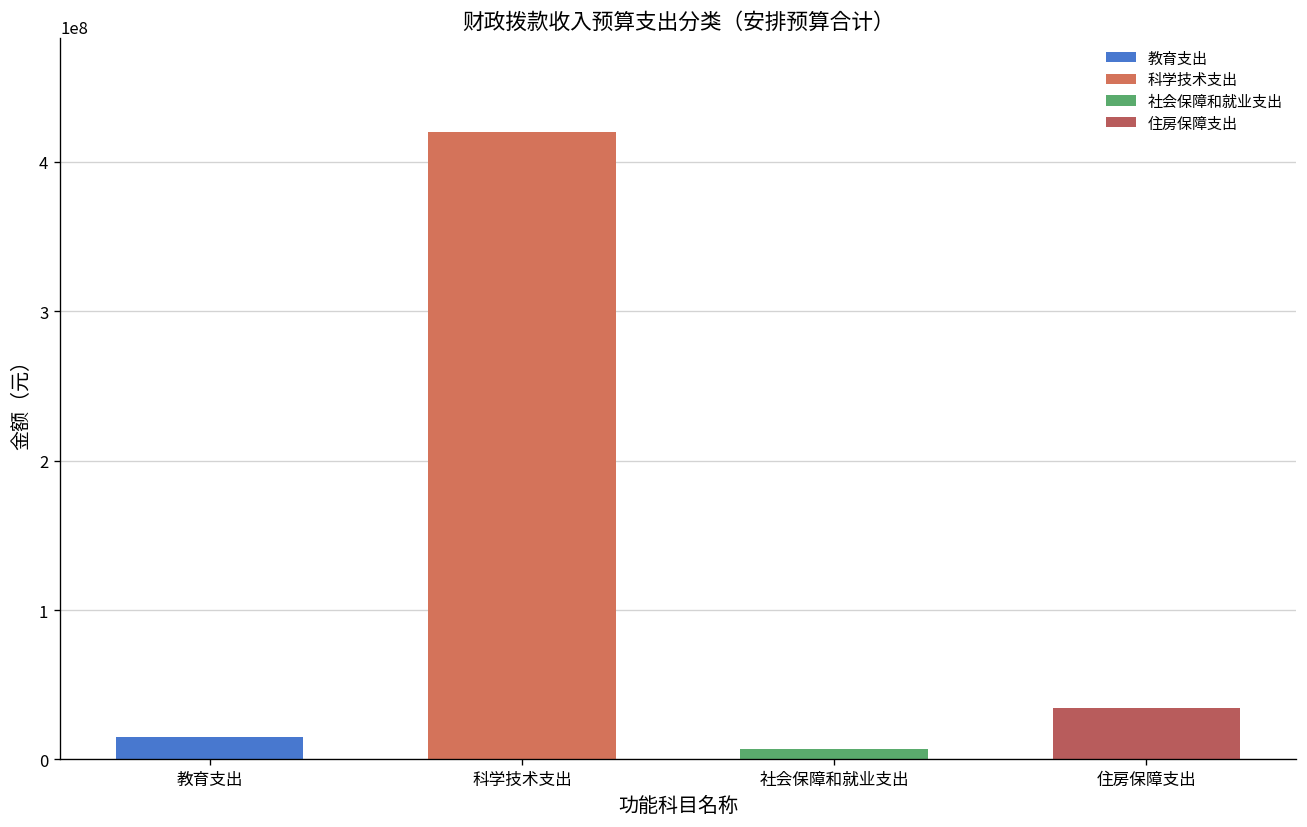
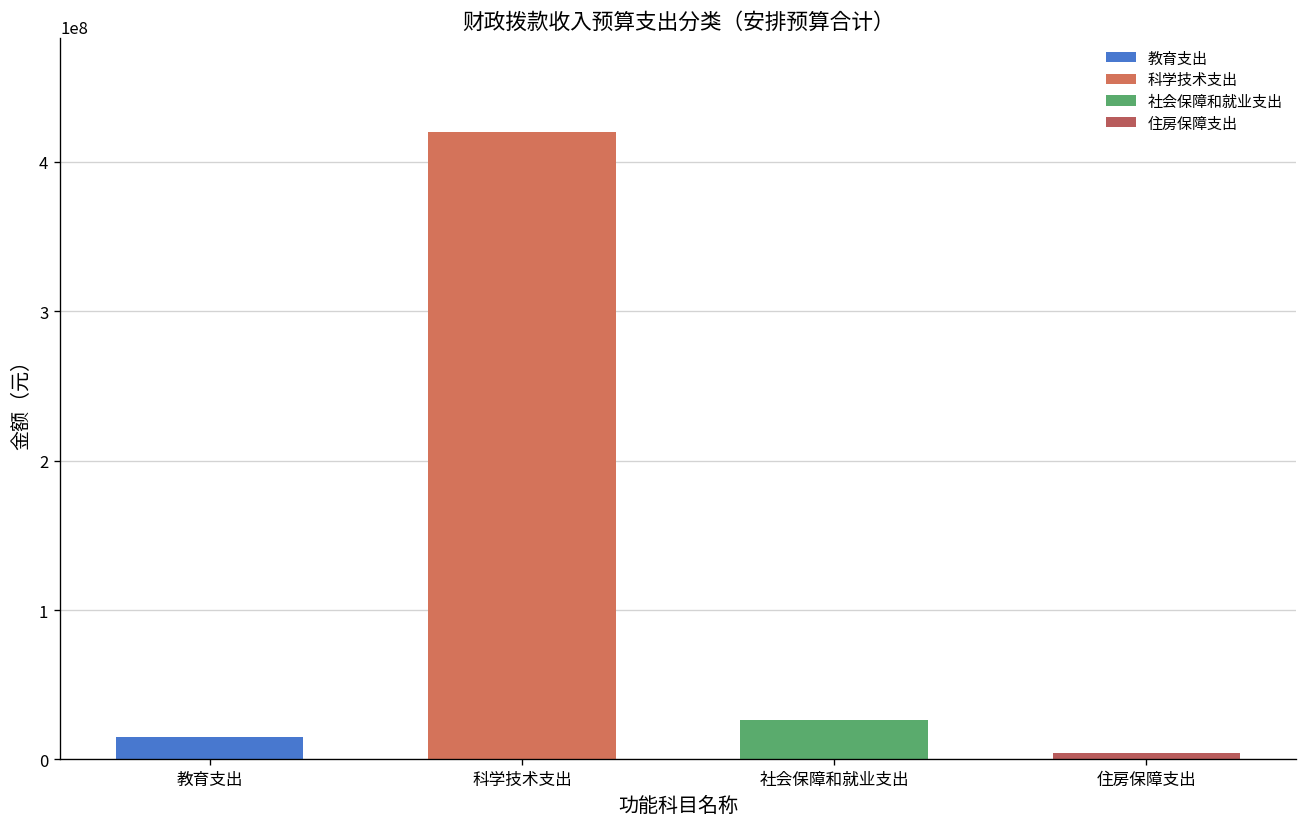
  {
    "教育支出": 15000000,
    "科学技术支出": 420000000,
-   "社会保障和就业支出": 7000000,
-   "住房保障支出": 34000000
+   "社会保障和就业支出": 26000000,
+   "住房保障支出": 4000000
  }
